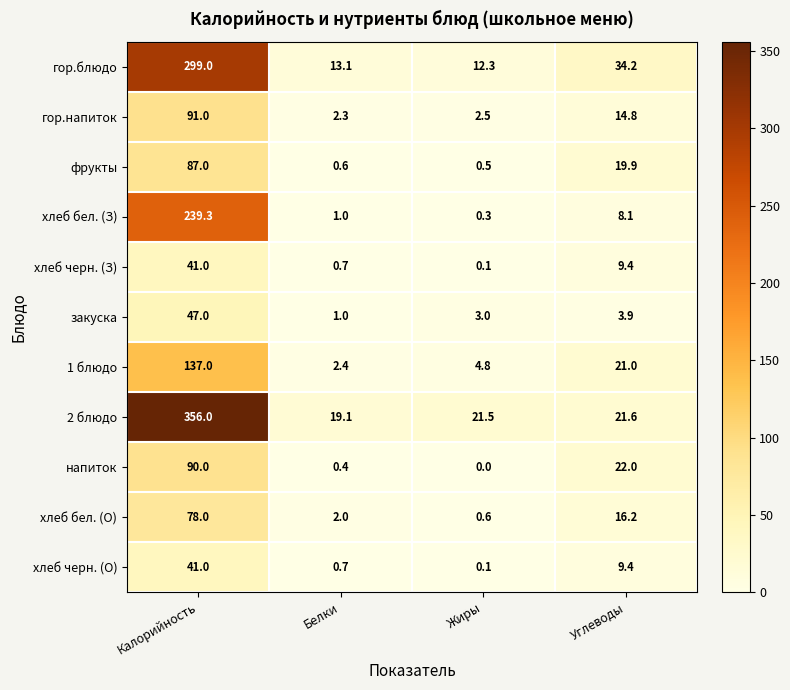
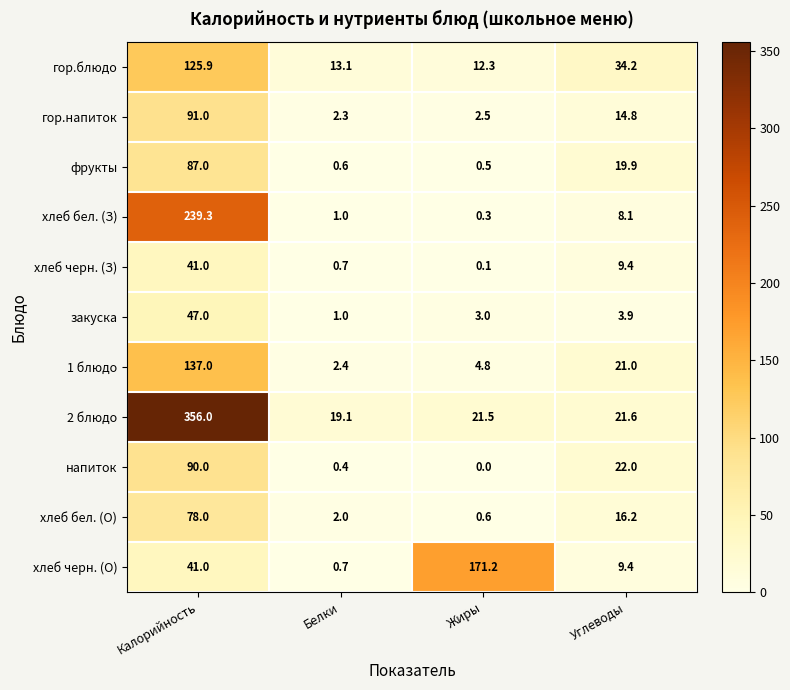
  {
    "гор.блюдо": {
-     "Калорийность": 299.0,
+     "Калорийность": 125.9,
      "Белки": 13.1,
      "Жиры": 12.3,
      "Углеводы": 34.2
    },
    "гор.напиток": {
      "Калорийность": 91.0,
      "Белки": 2.3,
      "Жиры": 2.5,
      "Углеводы": 14.8
    },
    "фрукты": {
      "Калорийность": 87.0,
      "Белки": 0.6,
      "Жиры": 0.5,
      "Углеводы": 19.9
    },
    "хлеб бел. (З)": {
      "Калорийность": 239.3,
      "Белки": 1.0,
      "Жиры": 0.3,
      "Углеводы": 8.1
    },
    "хлеб черн. (З)": {
      "Калорийность": 41.0,
      "Белки": 0.7,
      "Жиры": 0.1,
      "Углеводы": 9.4
    },
    "закуска": {
      "Калорийность": 47.0,
      "Белки": 1.0,
      "Жиры": 3.0,
      "Углеводы": 3.9
    },
    "1 блюдо": {
      "Калорийность": 137.0,
      "Белки": 2.4,
      "Жиры": 4.8,
      "Углеводы": 21.0
    },
    "2 блюдо": {
      "Калорийность": 356.0,
      "Белки": 19.1,
      "Жиры": 21.5,
      "Углеводы": 21.6
    },
    "напиток": {
      "Калорийность": 90.0,
      "Белки": 0.4,
      "Жиры": 0.0,
      "Углеводы": 22.0
    },
    "хлеб бел. (О)": {
      "Калорийность": 78.0,
      "Белки": 2.0,
      "Жиры": 0.6,
      "Углеводы": 16.2
    },
    "хлеб черн. (О)": {
      "Калорийность": 41.0,
      "Белки": 0.7,
-     "Жиры": 0.1,
+     "Жиры": 171.2,
      "Углеводы": 9.4
    }
  }
